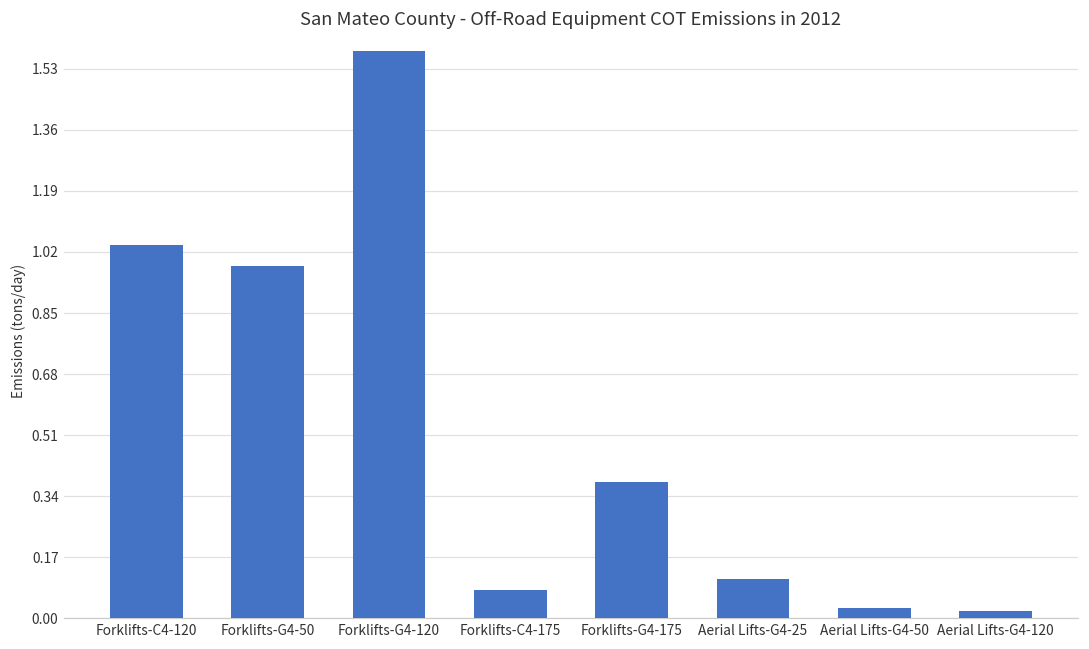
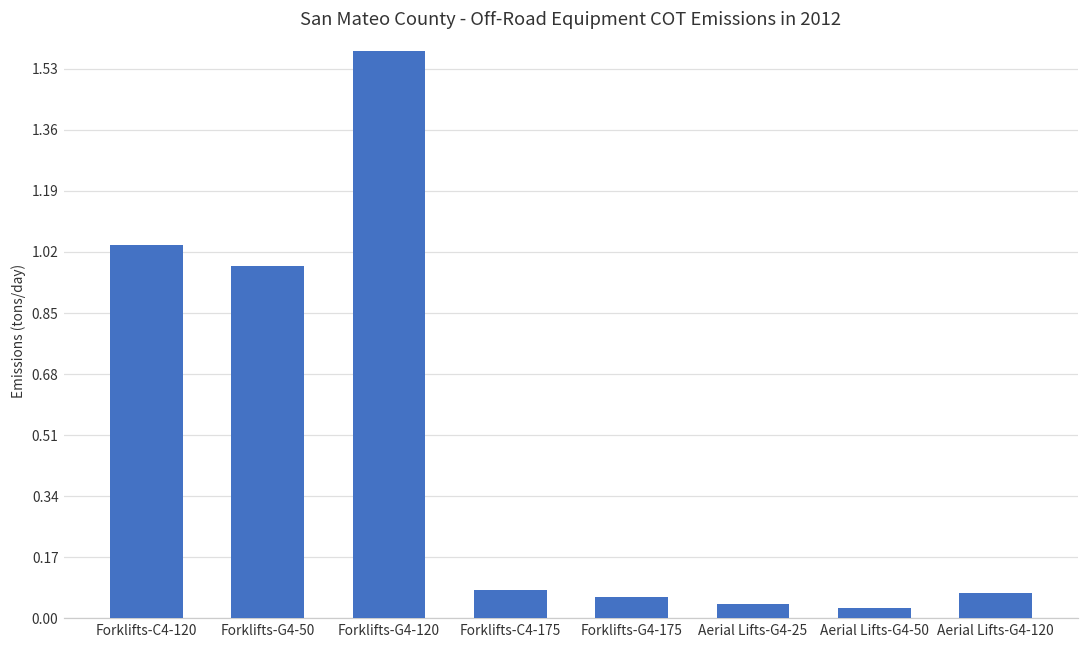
  {
    "Forklifts-C4-120": 1.04,
    "Forklifts-G4-50": 0.98,
    "Forklifts-G4-120": 1.58,
    "Forklifts-C4-175": 0.08,
-   "Forklifts-G4-175": 0.38,
-   "Aerial Lifts-G4-25": 0.11,
+   "Forklifts-G4-175": 0.06,
+   "Aerial Lifts-G4-25": 0.04,
    "Aerial Lifts-G4-50": 0.03,
-   "Aerial Lifts-G4-120": 0.02
+   "Aerial Lifts-G4-120": 0.07
  }
